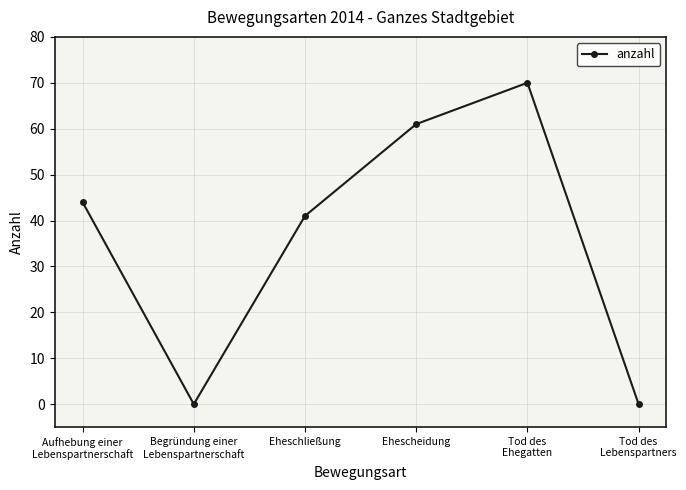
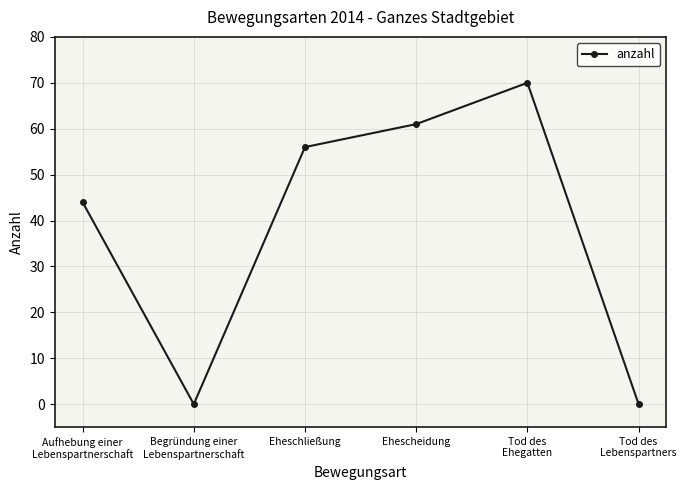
  {
    "Aufhebung einer Lebenspartnerschaft": 44,
    "Begründung einer Lebenspartnerschaft": 0,
-   "Eheschließung": 41,
+   "Eheschließung": 56,
    "Ehescheidung": 61,
    "Tod des Ehegatten": 70,
    "Tod des Lebenspartners": 0
  }
